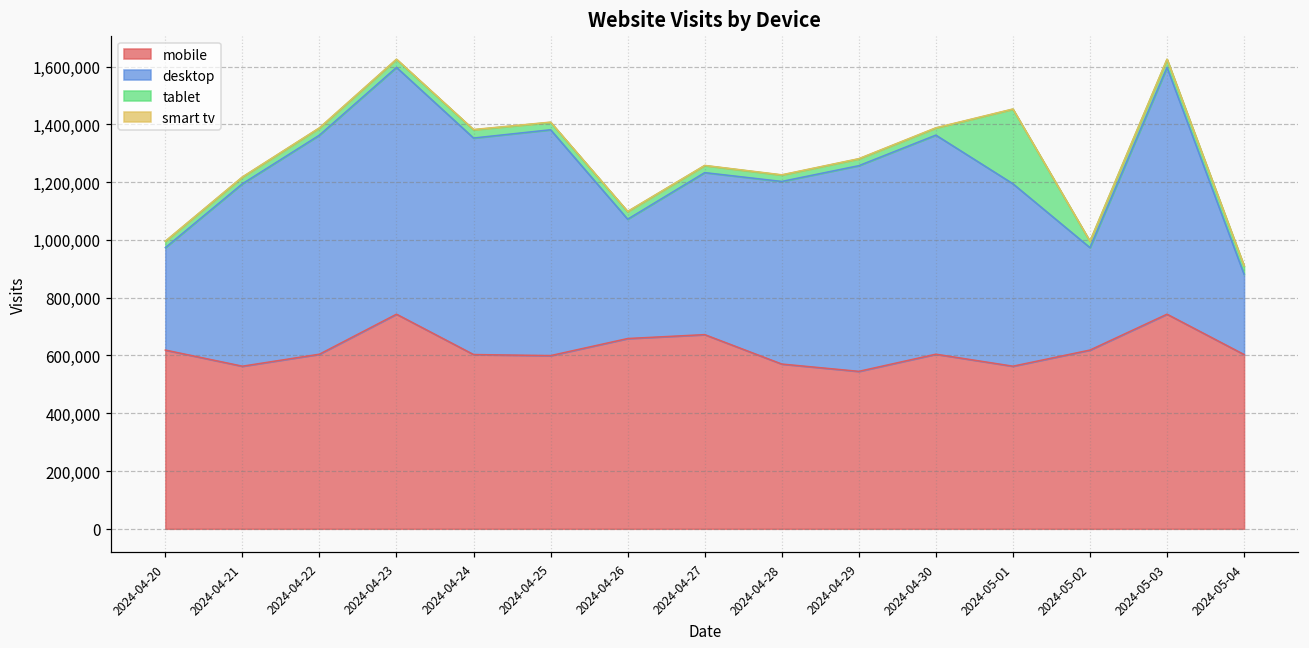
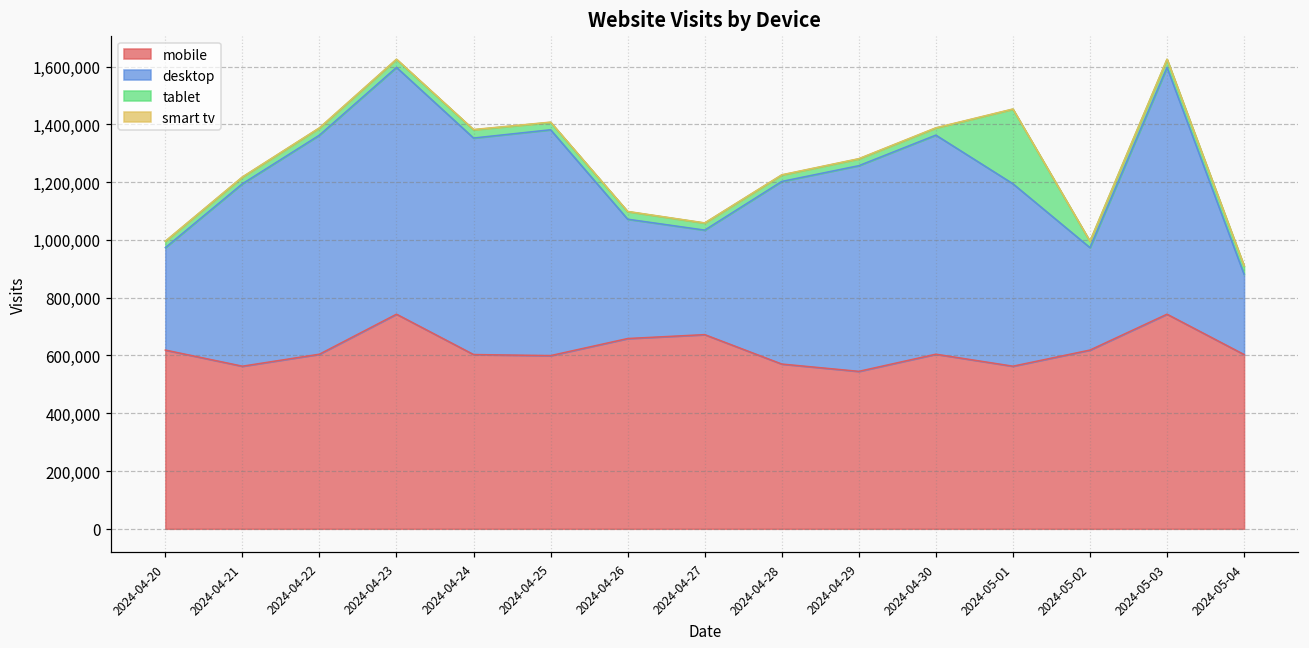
  {
    "mobile": {
      "2024-04-20": "620,000",
      "2024-04-21": "560,000",
      "2024-04-22": "600,000",
      "2024-04-23": "740,000",
      "2024-04-24": "600,000",
      "2024-04-25": "600,000",
      "2024-04-26": "660,000",
      "2024-04-27": "670,000",
      "2024-04-28": "570,000",
      "2024-04-29": "550,000",
      "2024-04-30": "600,000",
      "2024-05-01": "560,000",
      "2024-05-02": "620,000",
      "2024-05-03": "740,000",
      "2024-05-04": "600,000"
    },
    "desktop": {
      "2024-04-20": "350,000",
      "2024-04-21": "630,000",
      "2024-04-22": "760,000",
      "2024-04-23": "850,000",
      "2024-04-24": "750,000",
      "2024-04-25": "780,000",
      "2024-04-26": "410,000",
-     "2024-04-27": "560,000",
+     "2024-04-27": "360,000",
      "2024-04-28": "630,000",
      "2024-04-29": "710,000",
      "2024-04-30": "760,000",
      "2024-05-01": "630,000",
      "2024-05-02": "350,000",
      "2024-05-03": "850,000",
      "2024-05-04": "280,000"
    }
  }
